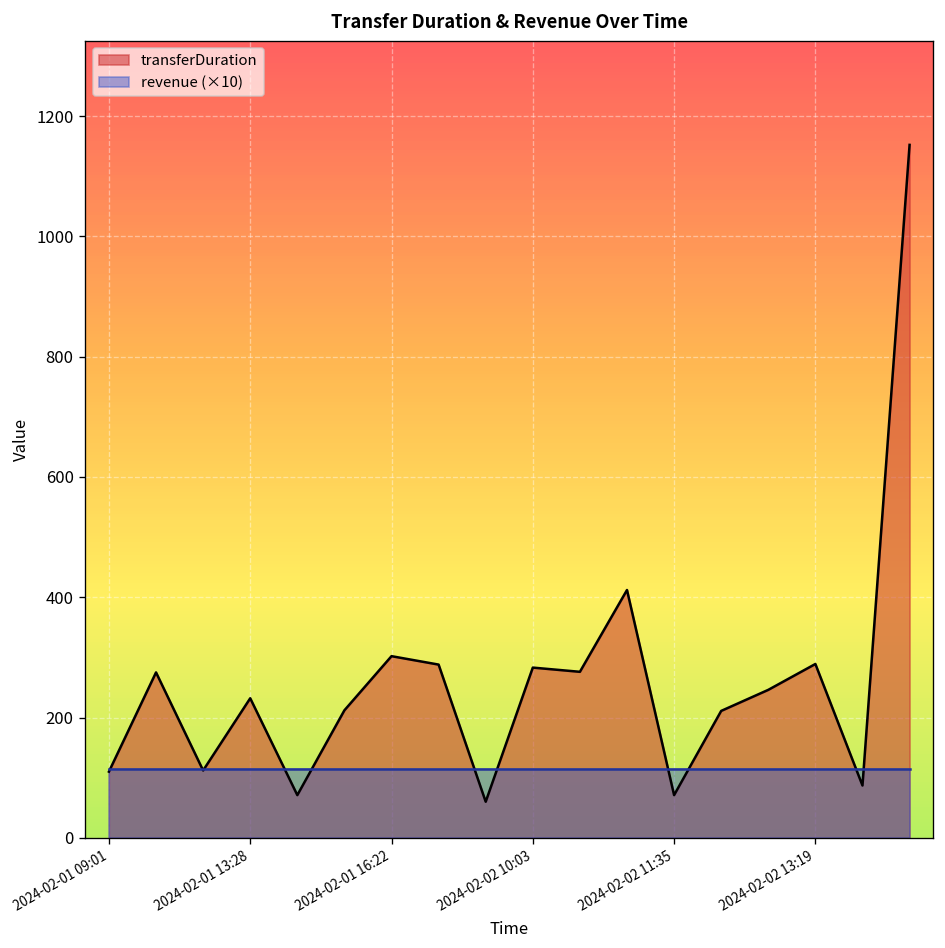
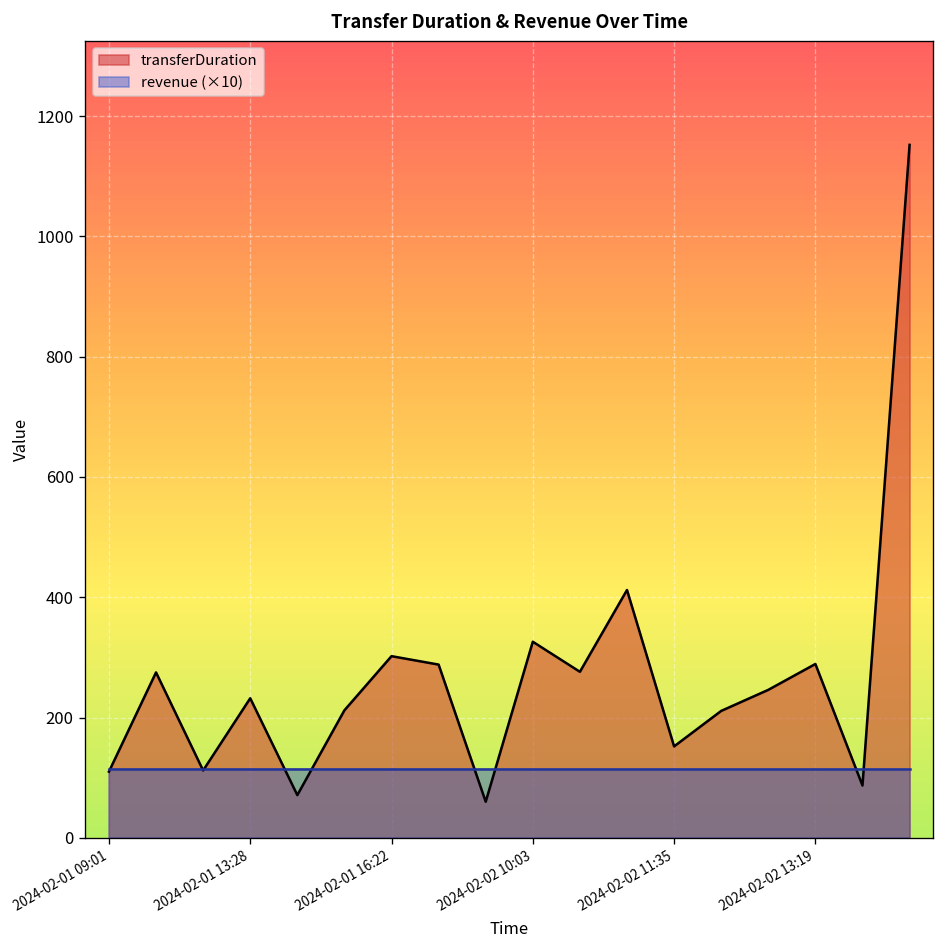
  {
    "transferDuration": {
      "2024-02-01 13:28": 230,
      "2024-02-01 16:22": 300,
-     "2024-02-02 10:03": 280,
-     "2024-02-02 11:35": 70,
+     "2024-02-02 10:03": 330,
+     "2024-02-02 11:35": 150,
      "2024-02-02 13:19": 290
    },
    "revenue (×10)": {
      "2024-02-01 13:28": 120,
      "2024-02-01 16:22": 120,
      "2024-02-02 10:03": 120,
      "2024-02-02 11:35": 120,
      "2024-02-02 13:19": 120
    }
  }
